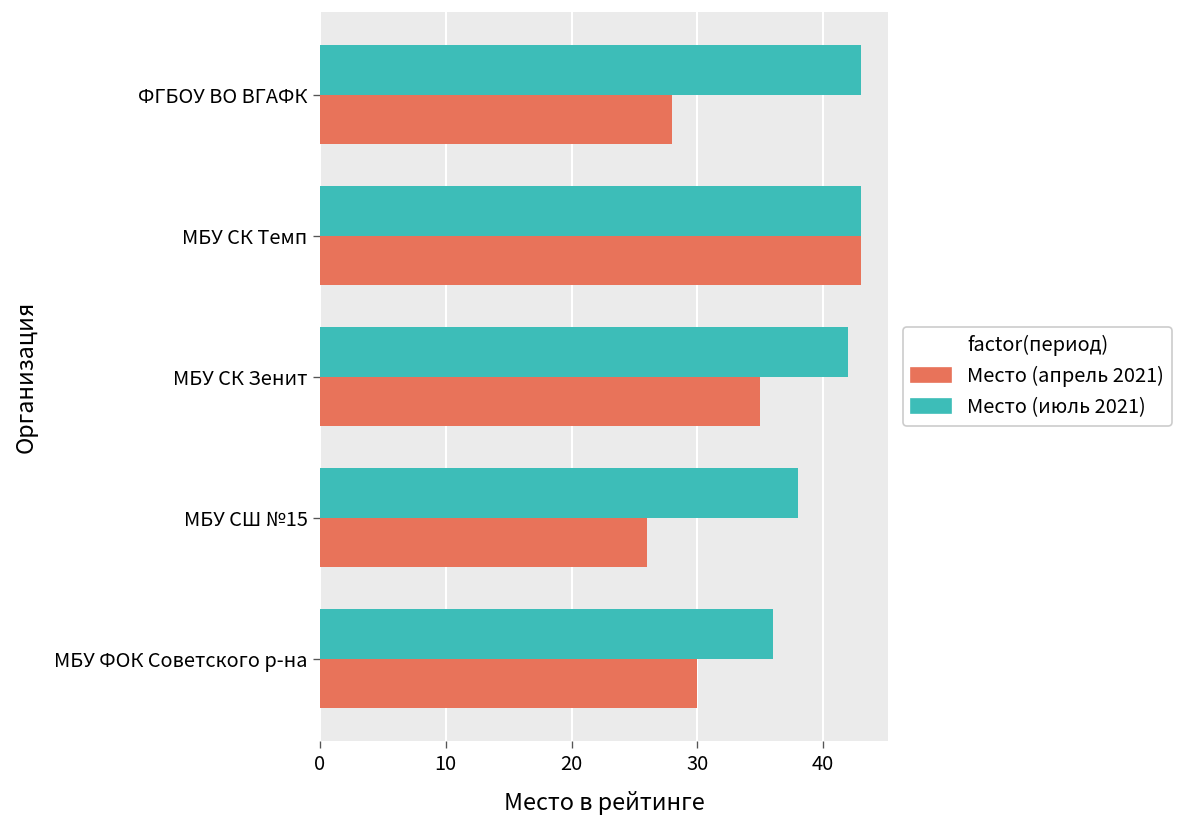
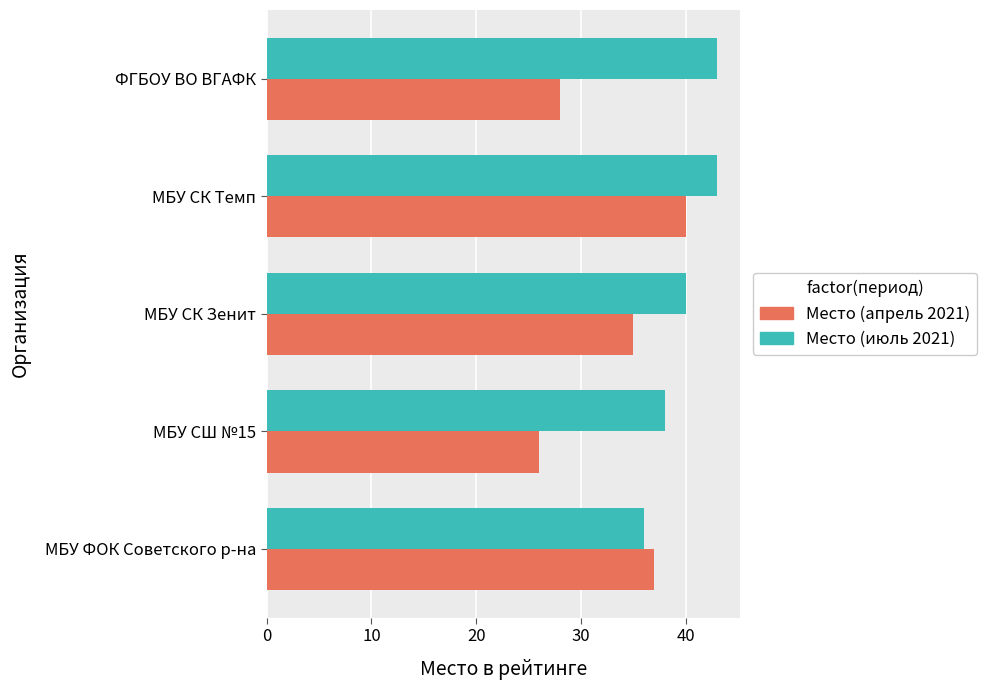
  {
    "Место (июль 2021)": {
      "ФГБОУ ВО ВГАФК": 43,
      "МБУ СК Темп": 43,
-     "МБУ СК Зенит": 42,
+     "МБУ СК Зенит": 40,
      "МБУ СШ №15": 38,
      "МБУ ФОК Советского р-на": 36
    },
    "Место (апрель 2021)": {
      "ФГБОУ ВО ВГАФК": 28,
-     "МБУ СК Темп": 43,
+     "МБУ СК Темп": 40,
      "МБУ СК Зенит": 35,
      "МБУ СШ №15": 26,
-     "МБУ ФОК Советского р-на": 30
+     "МБУ ФОК Советского р-на": 37
    }
  }
